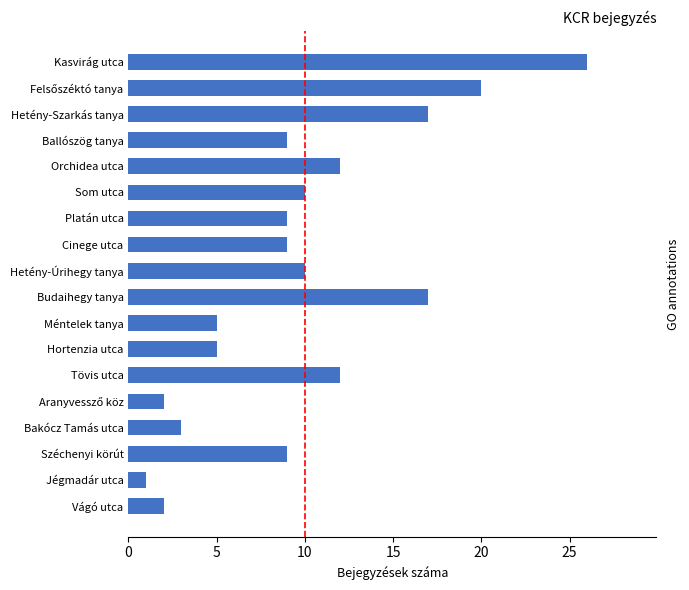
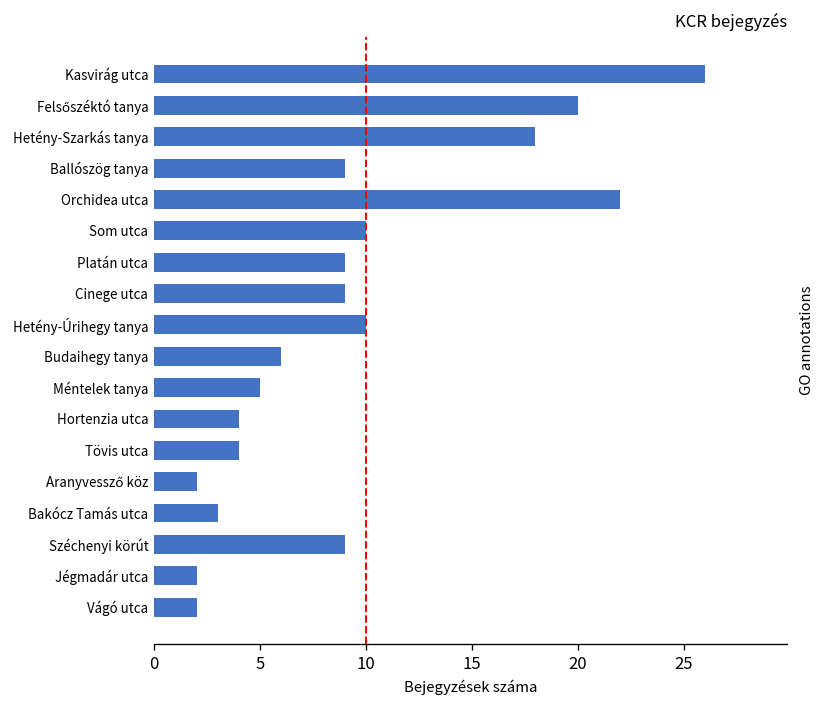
  {
    "Kasvirág utca": 26,
    "Felsőszéktó tanya": 20,
-   "Hetény-Szarkás tanya": 17,
+   "Hetény-Szarkás tanya": 18,
    "Ballószög tanya": 9,
-   "Orchidea utca": 12,
+   "Orchidea utca": 22,
    "Som utca": 10,
    "Platán utca": 9,
    "Cinege utca": 9,
    "Hetény-Úrihegy tanya": 10,
-   "Budaihegy tanya": 17,
+   "Budaihegy tanya": 6,
    "Méntelek tanya": 5,
-   "Hortenzia utca": 5,
-   "Tövis utca": 12,
+   "Hortenzia utca": 4,
+   "Tövis utca": 4,
    "Aranyvessző köz": 2,
    "Bakócz Tamás utca": 3,
    "Széchenyi körút": 9,
-   "Jégmadár utca": 1,
+   "Jégmadár utca": 2,
    "Vágó utca": 2
  }
